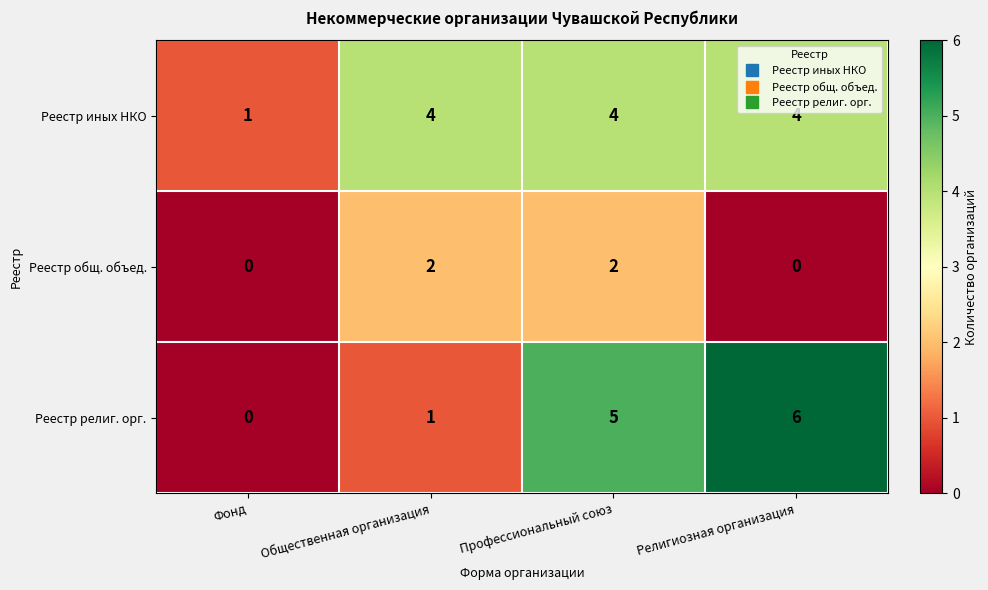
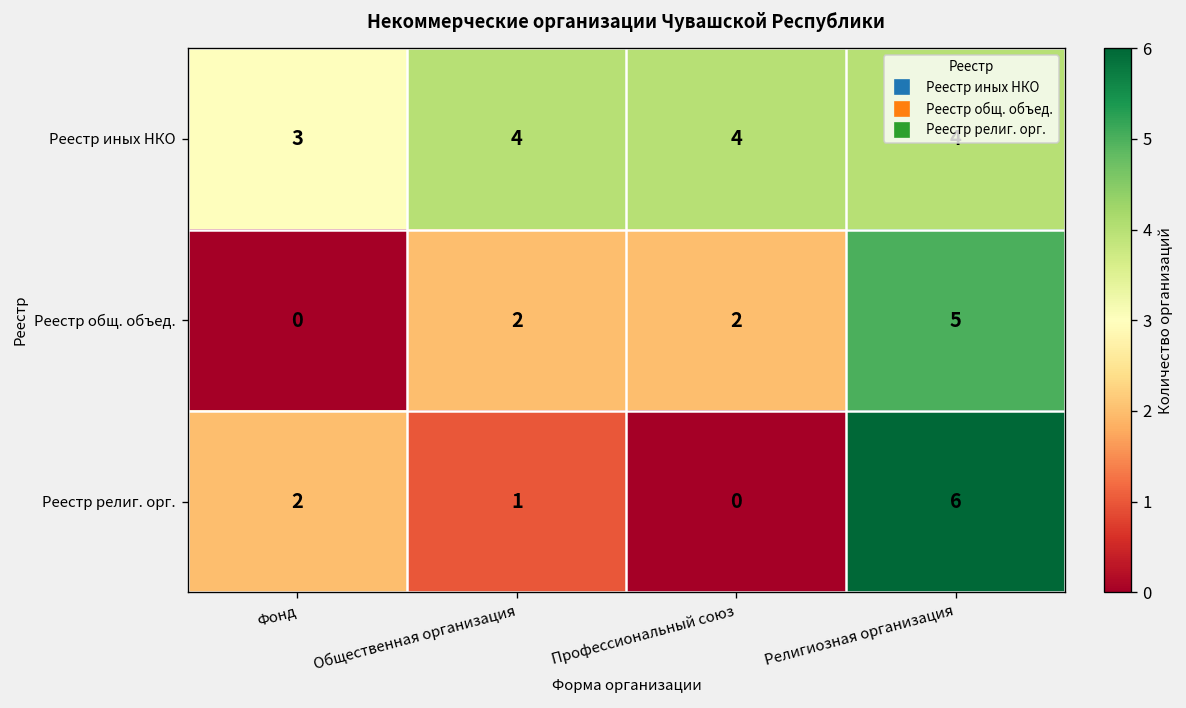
  {
    "Реестр иных НКО": {
-     "Фонд": 1,
+     "Фонд": 3,
      "Общественная организация": 4,
      "Профессиональный союз": 4
    },
    "Реестр общ. объед.": {
      "Фонд": 0,
      "Общественная организация": 2,
      "Профессиональный союз": 2,
-     "Религиозная организация": 0
+     "Религиозная организация": 5
    },
    "Реестр религ. орг.": {
-     "Фонд": 0,
+     "Фонд": 2,
      "Общественная организация": 1,
-     "Профессиональный союз": 5,
+     "Профессиональный союз": 0,
      "Религиозная организация": 6
    }
  }
